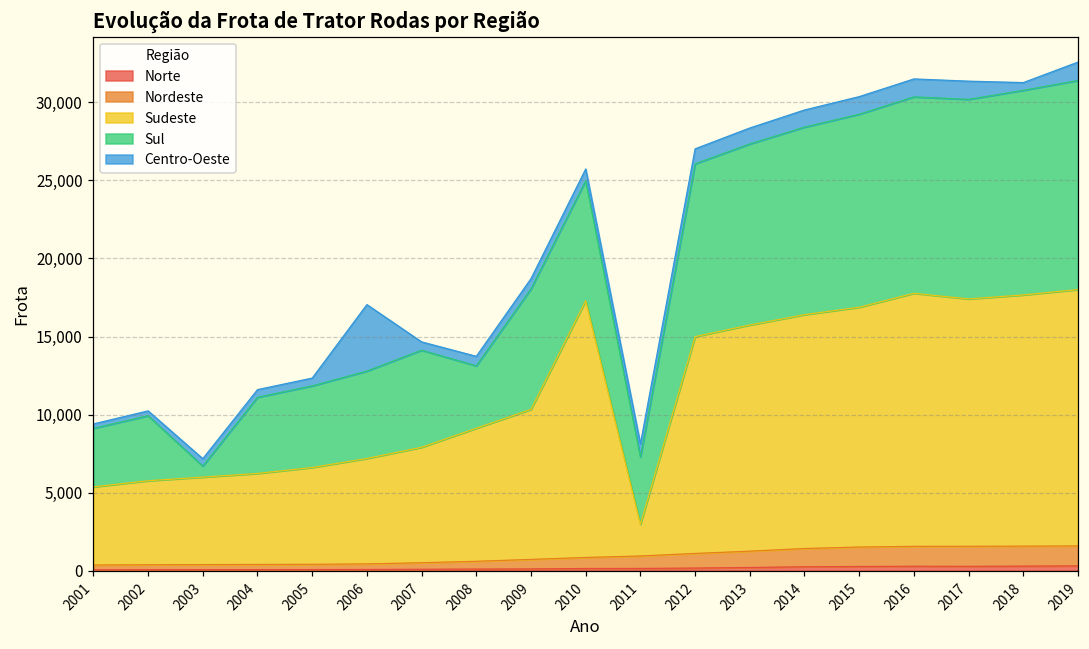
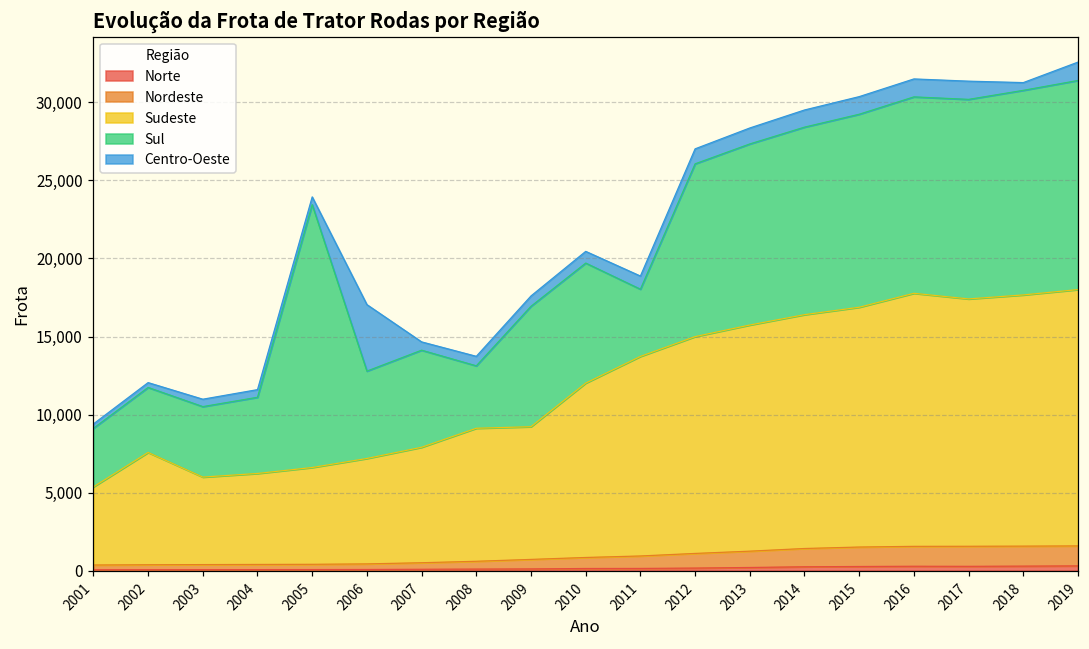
  {
    "Sudeste": {
      "2001": "5,000",
-     "2002": "5,400",
+     "2002": "7,200",
      "2003": "5,600",
      "2004": "5,800",
      "2005": "6,200",
      "2006": "6,800",
      "2007": "7,400",
      "2008": "8,500",
-     "2009": "9,600",
-     "2010": "16,500",
-     "2011": "2,000",
+     "2009": "8,500",
+     "2010": "11,200",
+     "2011": "12,800",
      "2012": "13,900",
      "2013": "14,500",
      "2014": "15,000",
      "2015": "15,400",
      "2016": "16,200",
      "2017": "15,900",
      "2018": "16,100",
      "2019": "16,400"
    },
    "Sul": {
      "2001": "3,800",
      "2002": "4,200",
-     "2003": "700",
+     "2003": "4,500",
      "2004": "4,900",
-     "2005": "5,200",
+     "2005": "16,800",
      "2006": "5,600",
      "2007": "6,200",
      "2008": "4,000",
      "2009": "7,700",
      "2010": "7,700",
      "2011": "4,300",
      "2012": "11,100",
      "2013": "11,600",
      "2014": "12,000",
      "2015": "12,400",
      "2016": "12,600",
      "2017": "12,800",
      "2018": "13,100",
      "2019": "13,400"
    },
    "Centro-Oeste": {
      "2001": "300",
      "2002": "300",
      "2003": "500",
      "2004": "500",
      "2005": "500",
      "2006": "4,300",
      "2007": "500",
      "2008": "600",
      "2009": "700",
      "2010": "800",
      "2011": "800",
      "2012": "1,000",
      "2013": "1,000",
      "2014": "1,100",
      "2015": "1,100",
      "2016": "1,200",
      "2017": "1,200",
      "2018": "500",
      "2019": "1,200"
    }
  }
